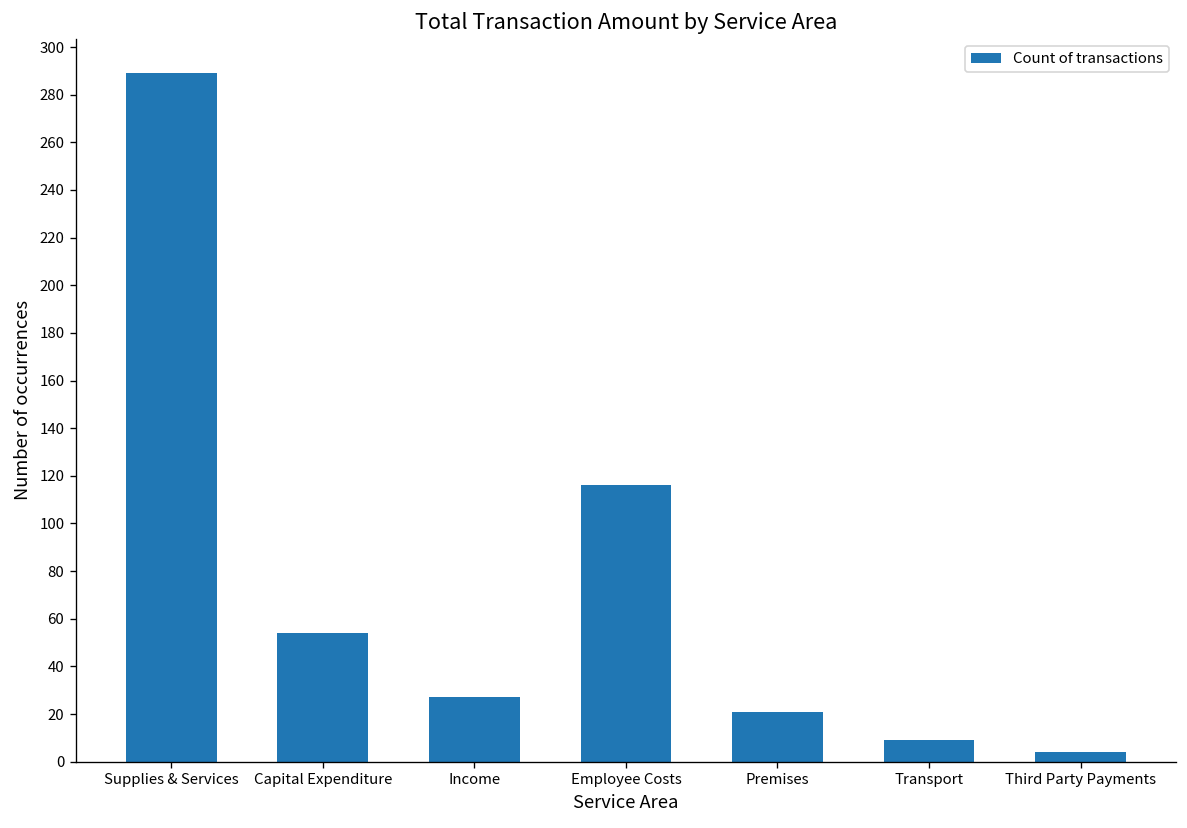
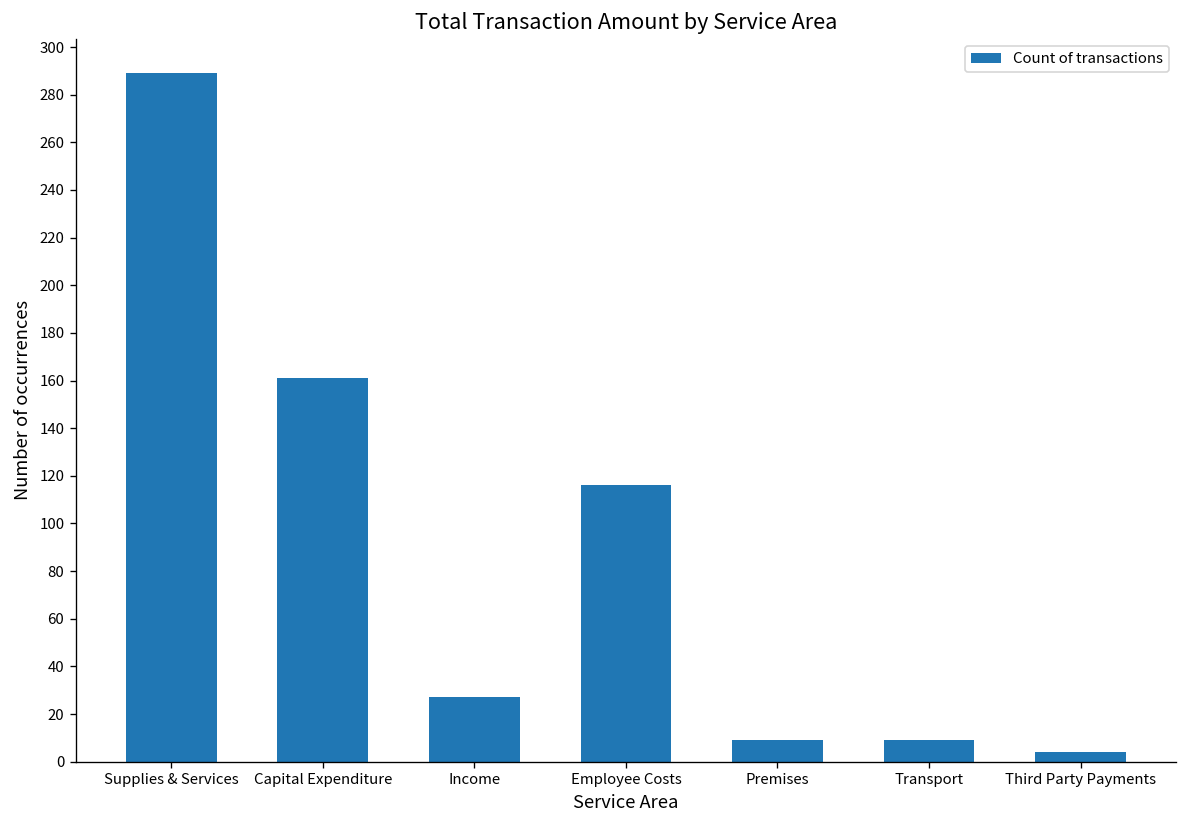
  {
    "Supplies & Services": 289,
-   "Capital Expenditure": 54,
+   "Capital Expenditure": 161,
    "Income": 27,
    "Employee Costs": 116,
-   "Premises": 21,
+   "Premises": 9,
    "Transport": 9,
    "Third Party Payments": 4
  }
